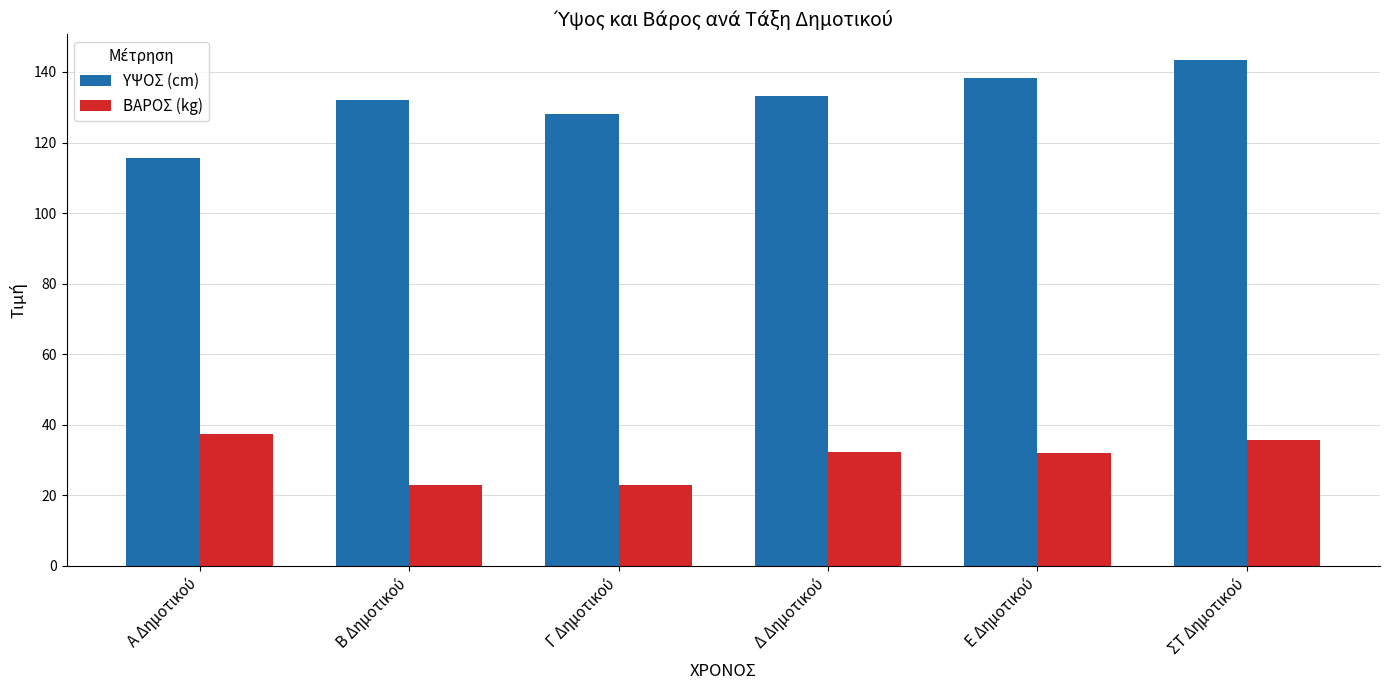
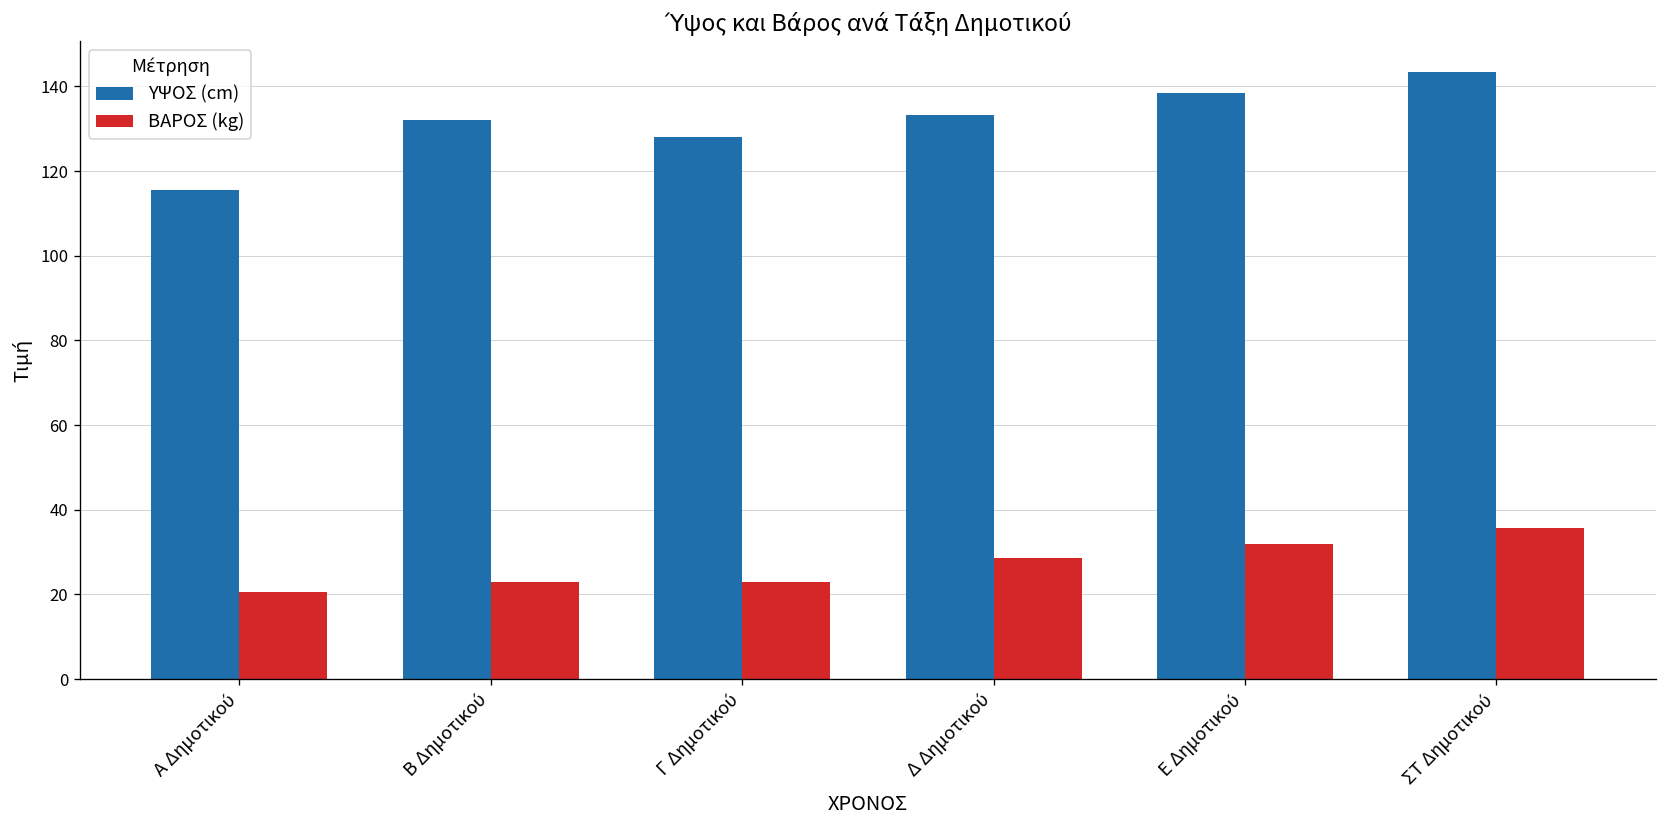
  {
    "ΥΨΟΣ (cm)": {
      "Α Δημοτικού": 116,
      "Β Δημοτικού": 132,
      "Γ Δημοτικού": 128,
      "Δ Δημοτικού": 133,
      "Ε Δημοτικού": 138,
      "ΣΤ Δημοτικού": 144
    },
    "ΒΑΡΟΣ (kg)": {
-     "Α Δημοτικού": 37,
+     "Α Δημοτικού": 21,
      "Β Δημοτικού": 23,
      "Γ Δημοτικού": 23,
-     "Δ Δημοτικού": 32,
+     "Δ Δημοτικού": 29,
      "Ε Δημοτικού": 32,
      "ΣΤ Δημοτικού": 36
    }
  }
